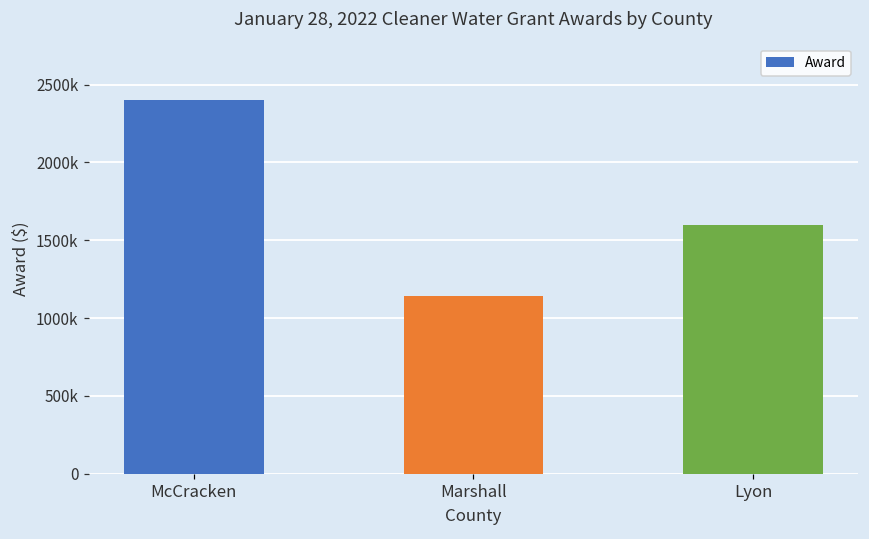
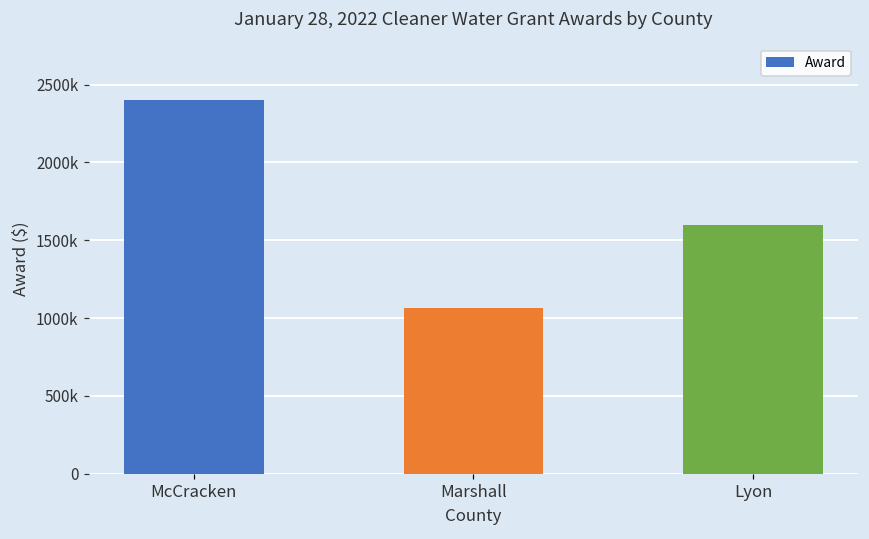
  {
    "McCracken": 2400000,
-   "Marshall": 1140000,
+   "Marshall": 1070000,
    "Lyon": 1600000
  }
